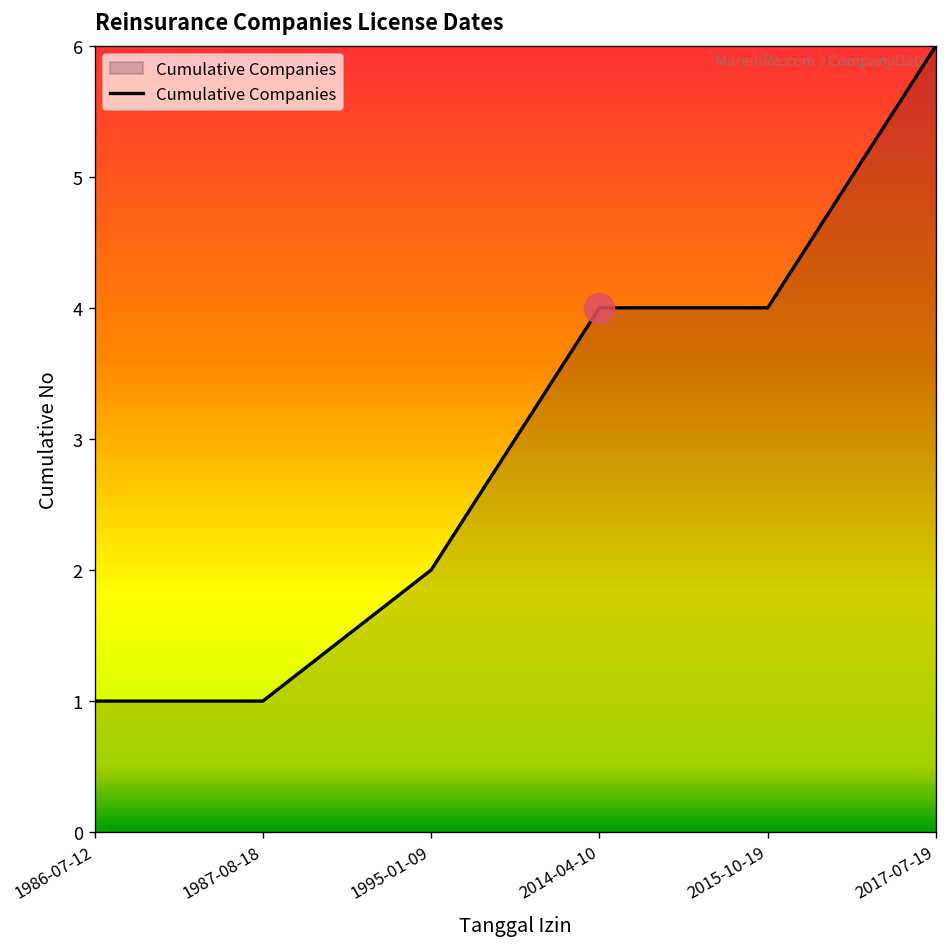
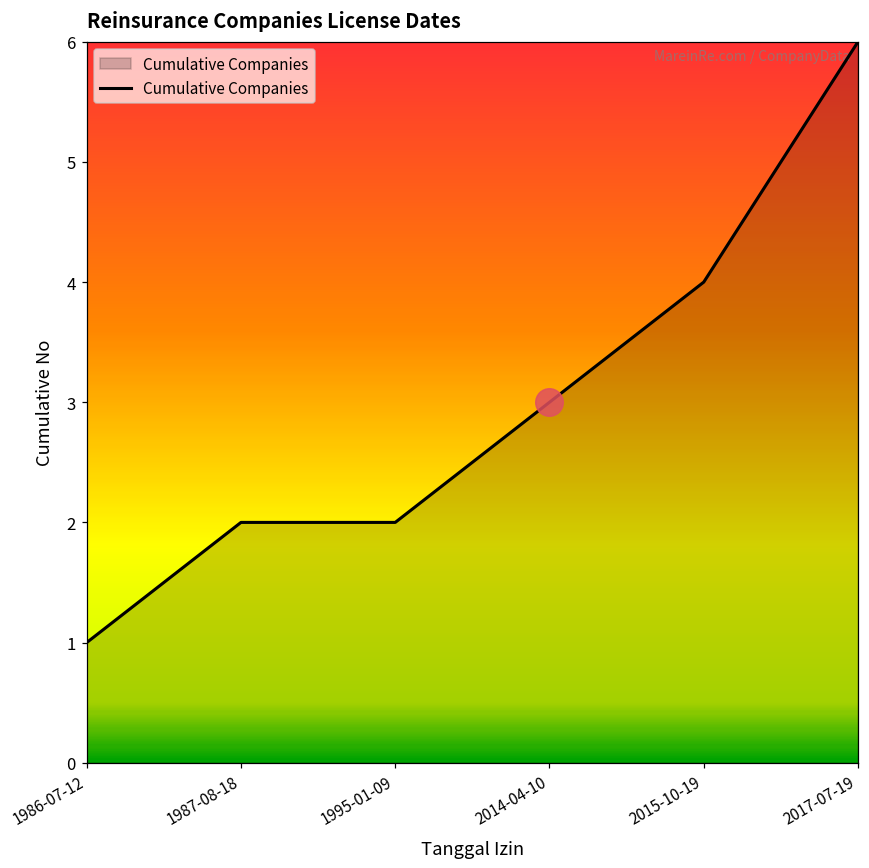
  {
    "Cumulative Companies": {
      "1986-07-12": 1,
-     "1987-08-18": 1,
+     "1987-08-18": 2,
      "1995-01-09": 2,
-     "2014-04-10": 4,
+     "2014-04-10": 3,
      "2015-10-19": 4,
      "2017-07-19": 6
    }
  }
